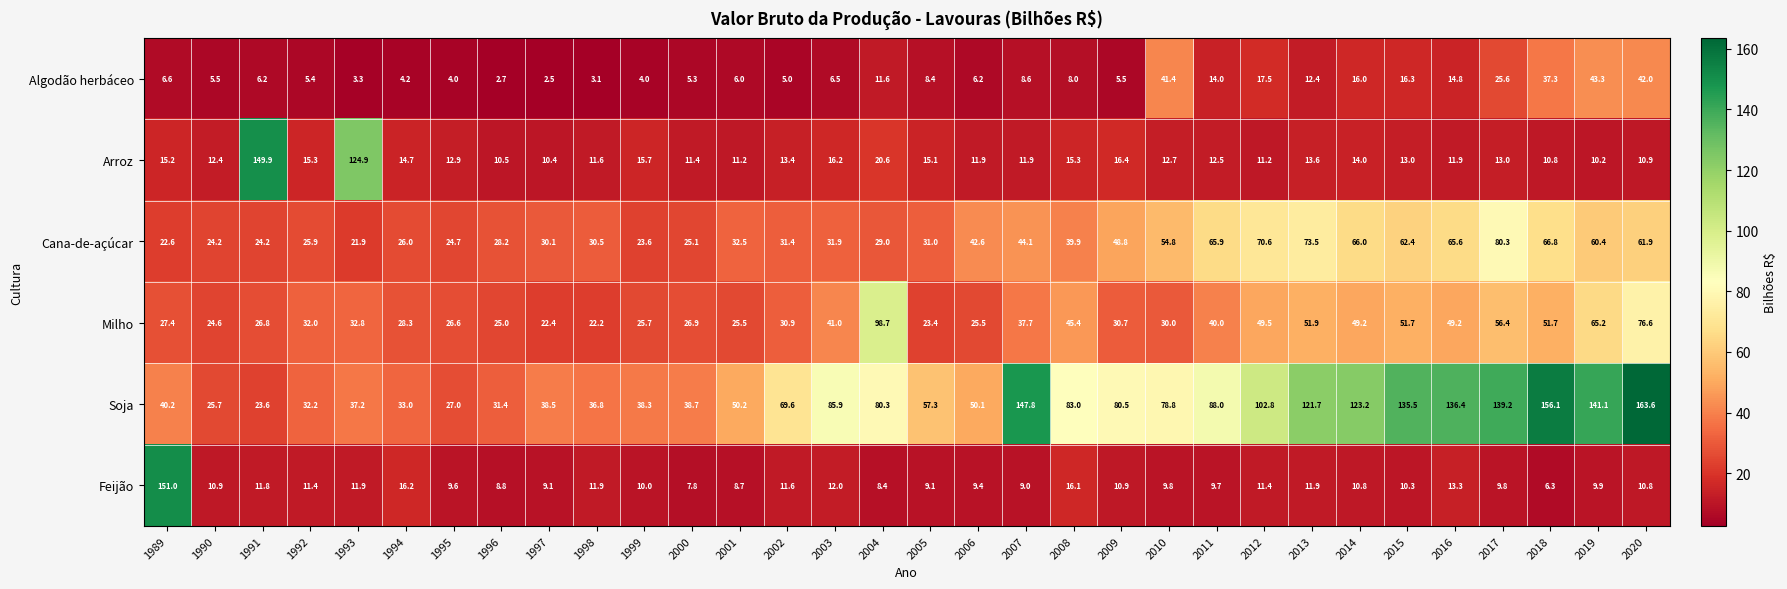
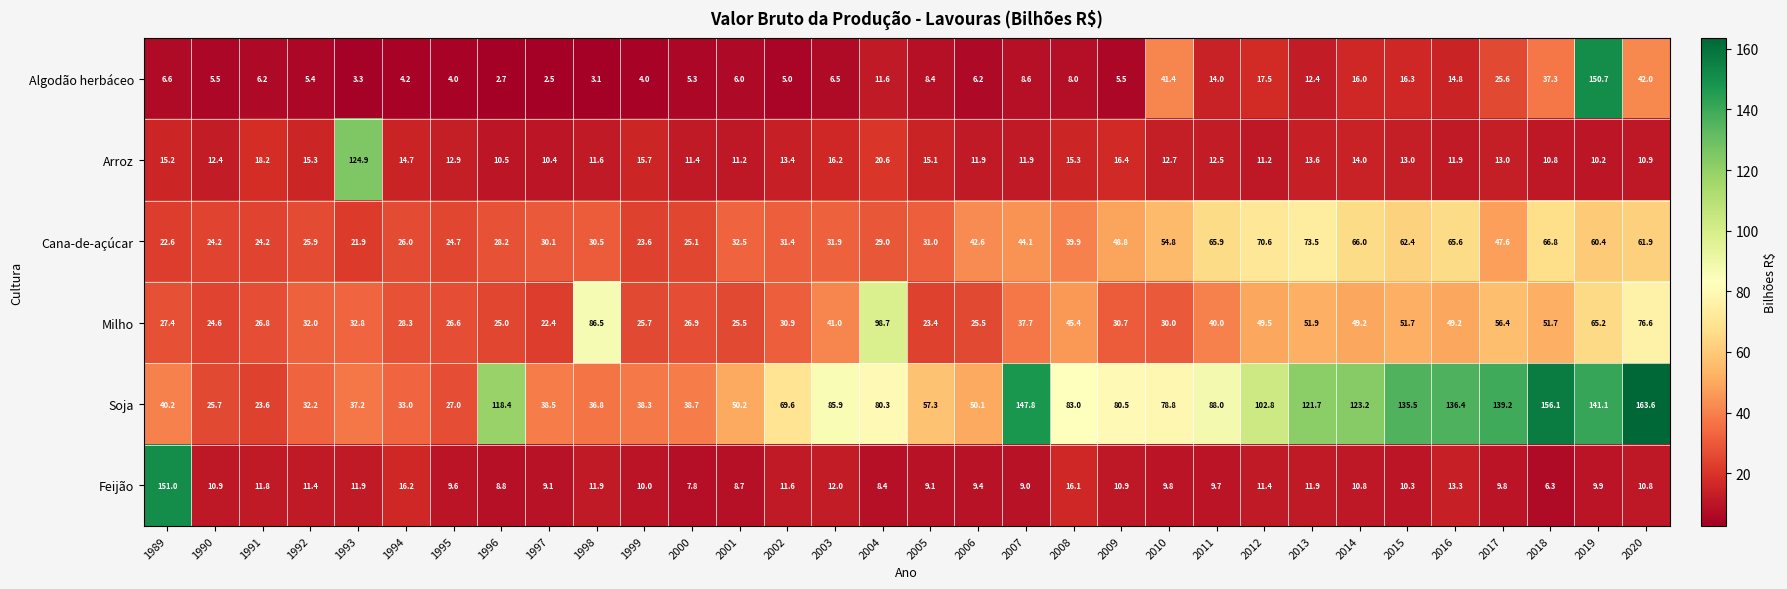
  {
    "Algodão herbáceo": {
      "1989": 6.6,
      "1990": 5.5,
      "1991": 6.2,
      "1992": 5.4,
      "1993": 3.3,
      "1994": 4.2,
      "1995": 4.0,
      "1996": 2.7,
      "1997": 2.5,
      "1998": 3.1,
      "1999": 4.0,
      "2000": 5.3,
      "2001": 6.0,
      "2002": 5.0,
      "2003": 6.5,
      "2004": 11.6,
      "2005": 8.4,
      "2006": 6.2,
      "2007": 8.6,
      "2008": 8.0,
      "2009": 5.5,
      "2010": 41.4,
      "2011": 14.0,
      "2012": 17.5,
      "2013": 12.4,
      "2014": 16.0,
      "2015": 16.3,
      "2016": 14.8,
      "2017": 25.6,
      "2018": 37.3,
-     "2019": 43.3,
+     "2019": 150.7,
      "2020": 42.0
    },
    "Arroz": {
      "1989": 15.2,
      "1990": 12.4,
-     "1991": 149.9,
+     "1991": 18.2,
      "1992": 15.3,
      "1993": 124.9,
      "1994": 14.7,
      "1995": 12.9,
      "1996": 10.5,
      "1997": 10.4,
      "1998": 11.6,
      "1999": 15.7,
      "2000": 11.4,
      "2001": 11.2,
      "2002": 13.4,
      "2003": 16.2,
      "2004": 20.6,
      "2005": 15.1,
      "2006": 11.9,
      "2007": 11.9,
      "2008": 15.3,
      "2009": 16.4,
      "2010": 12.7,
      "2011": 12.5,
      "2012": 11.2,
      "2013": 13.6,
      "2014": 14.0,
      "2015": 13.0,
      "2016": 11.9,
      "2017": 13.0,
      "2018": 10.8,
      "2019": 10.2,
      "2020": 10.9
    },
    "Cana-de-açúcar": {
      "1989": 22.6,
      "1990": 24.2,
      "1991": 24.2,
      "1992": 25.9,
      "1993": 21.9,
      "1994": 26.0,
      "1995": 24.7,
      "1996": 28.2,
      "1997": 30.1,
      "1998": 30.5,
      "1999": 23.6,
      "2000": 25.1,
      "2001": 32.5,
      "2002": 31.4,
      "2003": 31.9,
      "2004": 29.0,
      "2005": 31.0,
      "2006": 42.6,
      "2007": 44.1,
      "2008": 39.9,
      "2009": 48.8,
      "2010": 54.8,
      "2011": 65.9,
      "2012": 70.6,
      "2013": 73.5,
      "2014": 66.0,
      "2015": 62.4,
      "2016": 65.6,
-     "2017": 80.3,
+     "2017": 47.6,
      "2018": 66.8,
      "2019": 60.4,
      "2020": 61.9
    },
    "Milho": {
      "1989": 27.4,
      "1990": 24.6,
      "1991": 26.8,
      "1992": 32.0,
      "1993": 32.8,
      "1994": 28.3,
      "1995": 26.6,
      "1996": 25.0,
      "1997": 22.4,
-     "1998": 22.2,
+     "1998": 86.5,
      "1999": 25.7,
      "2000": 26.9,
      "2001": 25.5,
      "2002": 30.9,
      "2003": 41.0,
      "2004": 98.7,
      "2005": 23.4,
      "2006": 25.5,
      "2007": 37.7,
      "2008": 45.4,
      "2009": 30.7,
      "2010": 30.0,
      "2011": 40.0,
      "2012": 49.5,
      "2013": 51.9,
      "2014": 49.2,
      "2015": 51.7,
      "2016": 49.2,
      "2017": 56.4,
      "2018": 51.7,
      "2019": 65.2,
      "2020": 76.6
    },
    "Soja": {
      "1989": 40.2,
      "1990": 25.7,
      "1991": 23.6,
      "1992": 32.2,
      "1993": 37.2,
      "1994": 33.0,
      "1995": 27.0,
-     "1996": 31.4,
+     "1996": 118.4,
      "1997": 38.5,
      "1998": 36.8,
      "1999": 38.3,
      "2000": 38.7,
      "2001": 50.2,
      "2002": 69.6,
      "2003": 85.9,
      "2004": 80.3,
      "2005": 57.3,
      "2006": 50.1,
      "2007": 147.8,
      "2008": 83.0,
      "2009": 80.5,
      "2010": 78.8,
      "2011": 88.0,
      "2012": 102.8,
      "2013": 121.7,
      "2014": 123.2,
      "2015": 135.5,
      "2016": 136.4,
      "2017": 139.2,
      "2018": 156.1,
      "2019": 141.1,
      "2020": 163.6
    },
    "Feijão": {
      "1989": 151.0,
      "1990": 10.9,
      "1991": 11.8,
      "1992": 11.4,
      "1993": 11.9,
      "1994": 16.2,
      "1995": 9.6,
      "1996": 8.8,
      "1997": 9.1,
      "1998": 11.9,
      "1999": 10.0,
      "2000": 7.8,
      "2001": 8.7,
      "2002": 11.6,
      "2003": 12.0,
      "2004": 8.4,
      "2005": 9.1,
      "2006": 9.4,
      "2007": 9.0,
      "2008": 16.1,
      "2009": 10.9,
      "2010": 9.8,
      "2011": 9.7,
      "2012": 11.4,
      "2013": 11.9,
      "2014": 10.8,
      "2015": 10.3,
      "2016": 13.3,
      "2017": 9.8,
      "2018": 6.3,
      "2019": 9.9,
      "2020": 10.8
    }
  }
